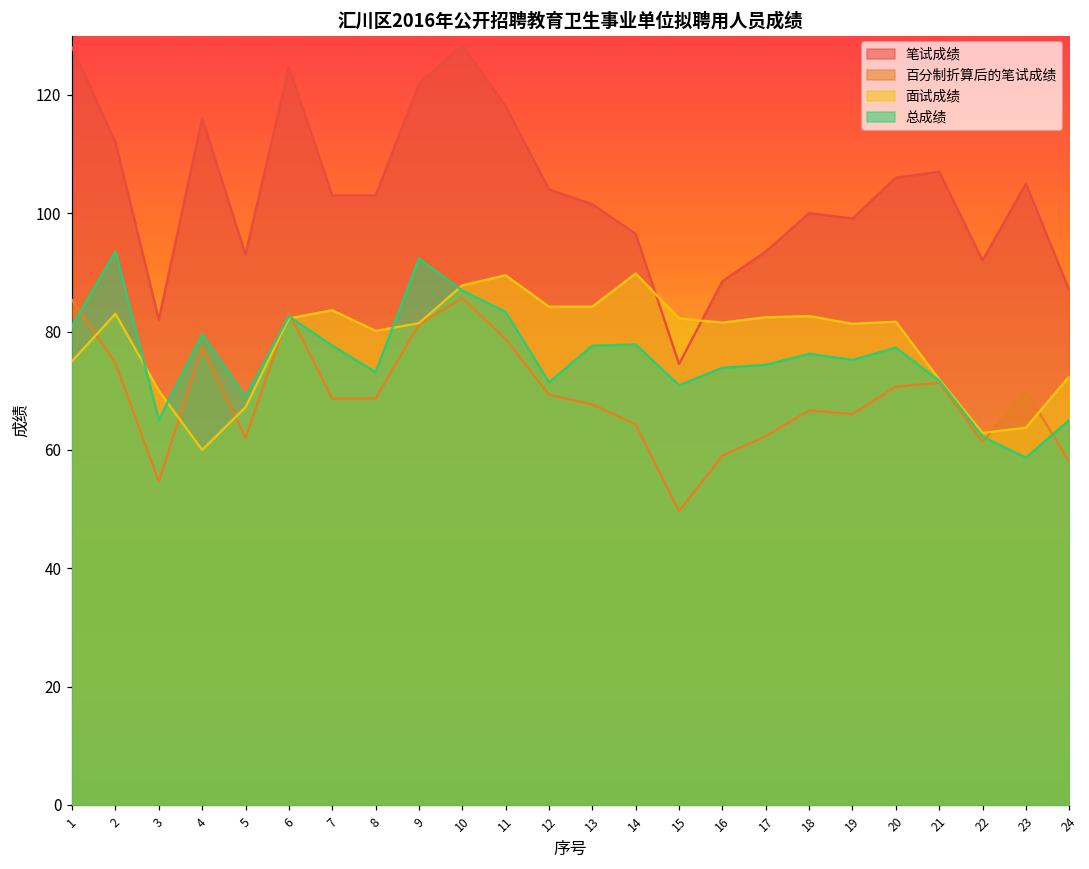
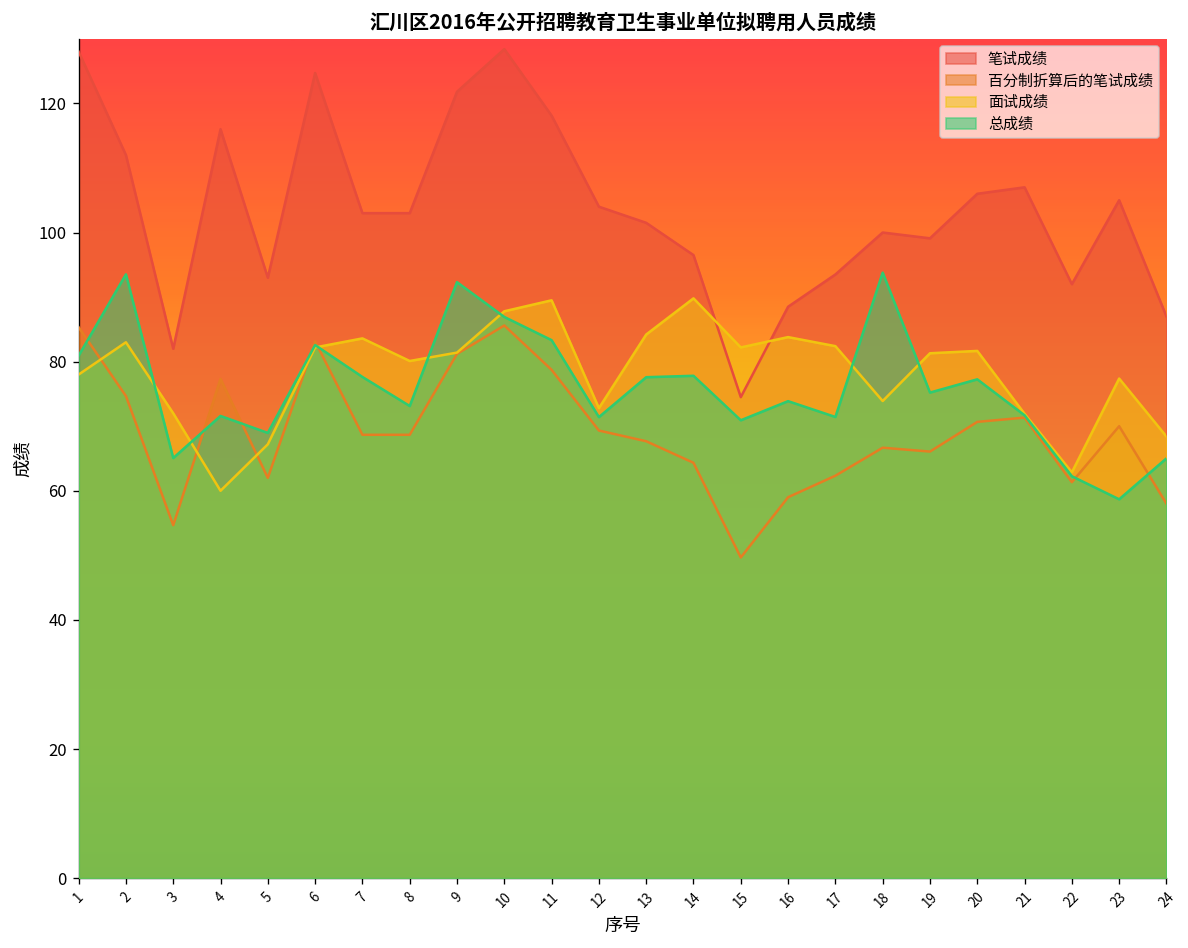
  {
    "面试成绩": {
-     "1": 75,
+     "1": 78,
      "2": 83,
-     "3": 70,
+     "3": 72,
      "4": 60,
      "5": 67,
      "7": 84,
      "8": 80,
      "10": 88,
      "11": 90,
-     "12": 84,
+     "12": 73,
      "13": 84,
      "14": 90,
      "15": 82,
-     "16": 82,
+     "16": 84,
      "17": 82,
-     "18": 83,
+     "18": 74,
      "19": 81,
      "20": 82,
      "22": 63,
-     "23": 64,
-     "24": 72
+     "23": 77,
+     "24": 68
    },
    "总成绩": {
      "1": 81,
      "2": 94,
      "3": 65,
-     "4": 80,
+     "4": 72,
      "5": 69,
      "7": 78,
      "8": 73,
      "9": 92,
      "10": 87,
      "11": 83,
      "12": 71,
      "13": 78,
      "14": 78,
      "15": 71,
      "16": 74,
-     "17": 74,
-     "18": 76,
+     "17": 71,
+     "18": 94,
      "19": 75,
      "20": 77,
      "22": 62,
      "23": 59,
      "24": 65
    }
  }
